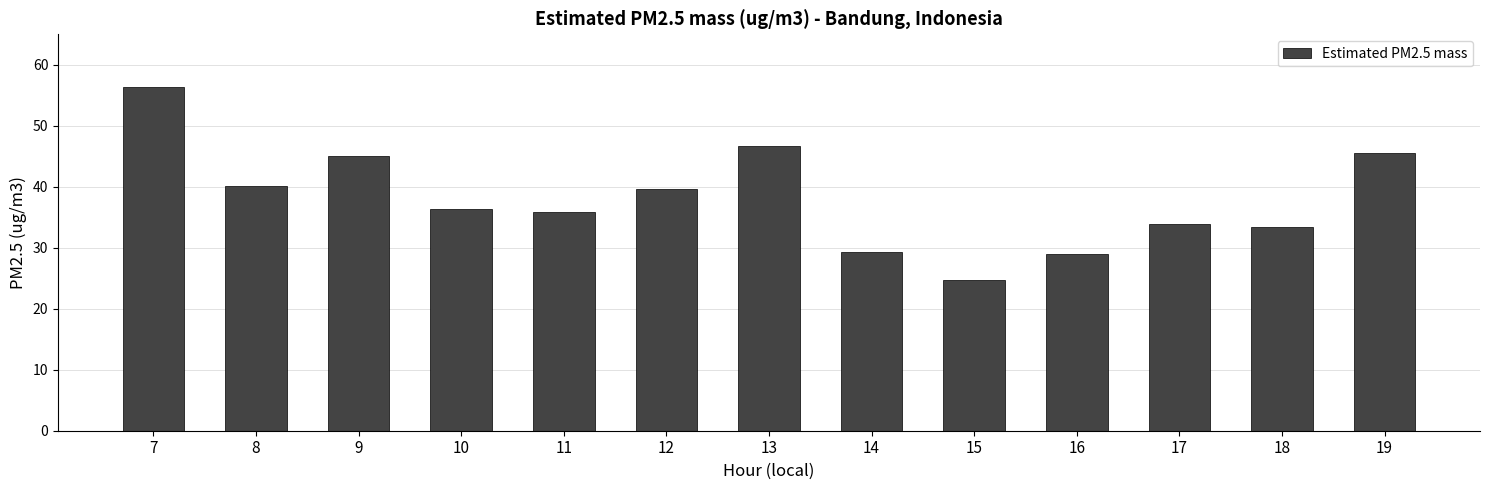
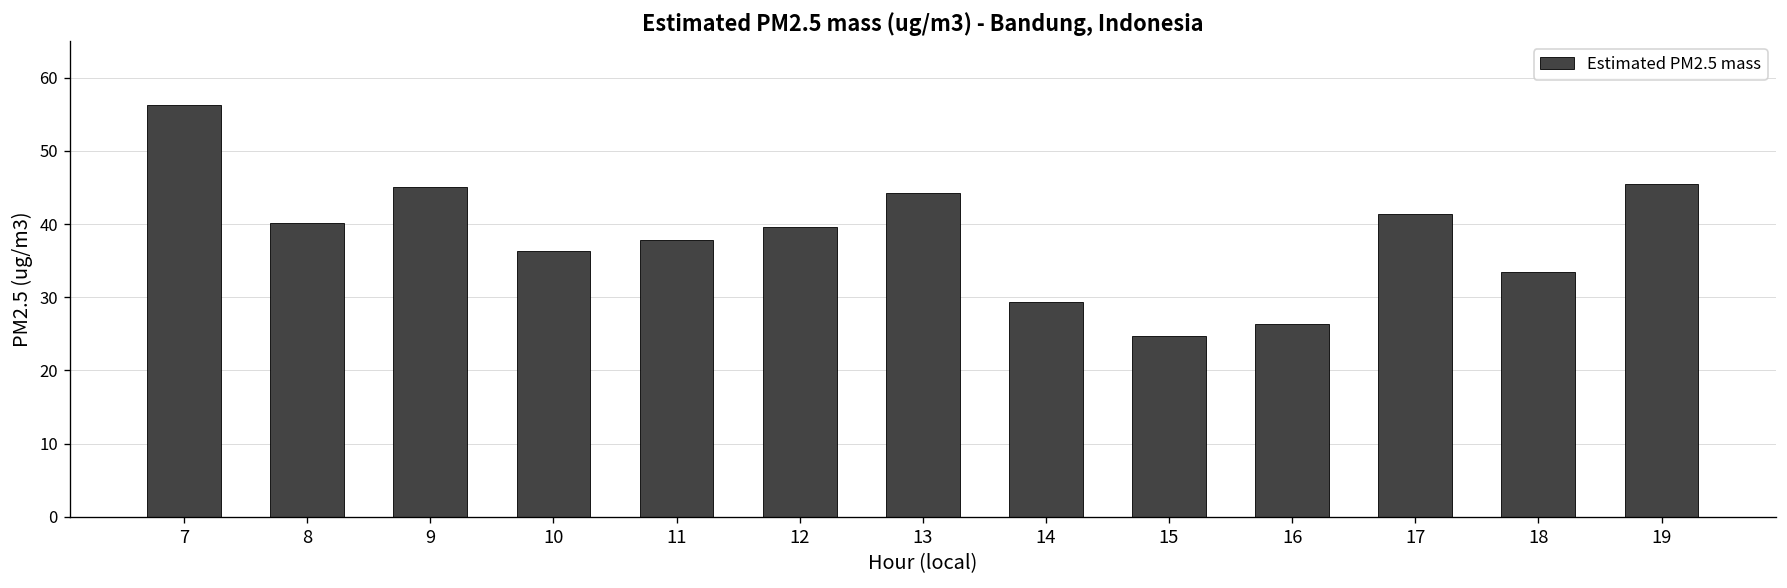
  {
    "7": 56,
    "8": 40,
    "9": 45,
    "10": 36,
-   "11": 36,
+   "11": 38,
    "12": 40,
-   "13": 47,
+   "13": 44,
    "14": 29,
    "15": 25,
-   "16": 29,
-   "17": 34,
+   "16": 26,
+   "17": 41,
    "18": 33,
    "19": 46
  }
